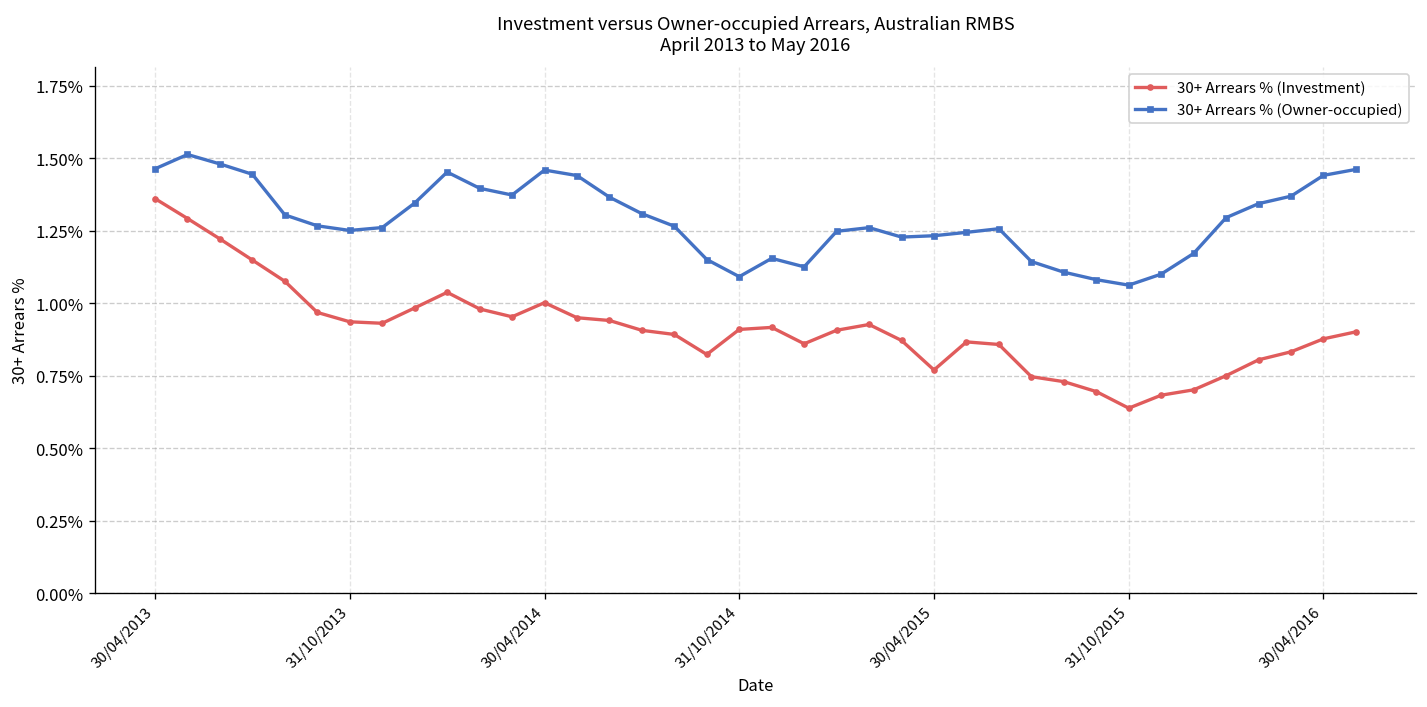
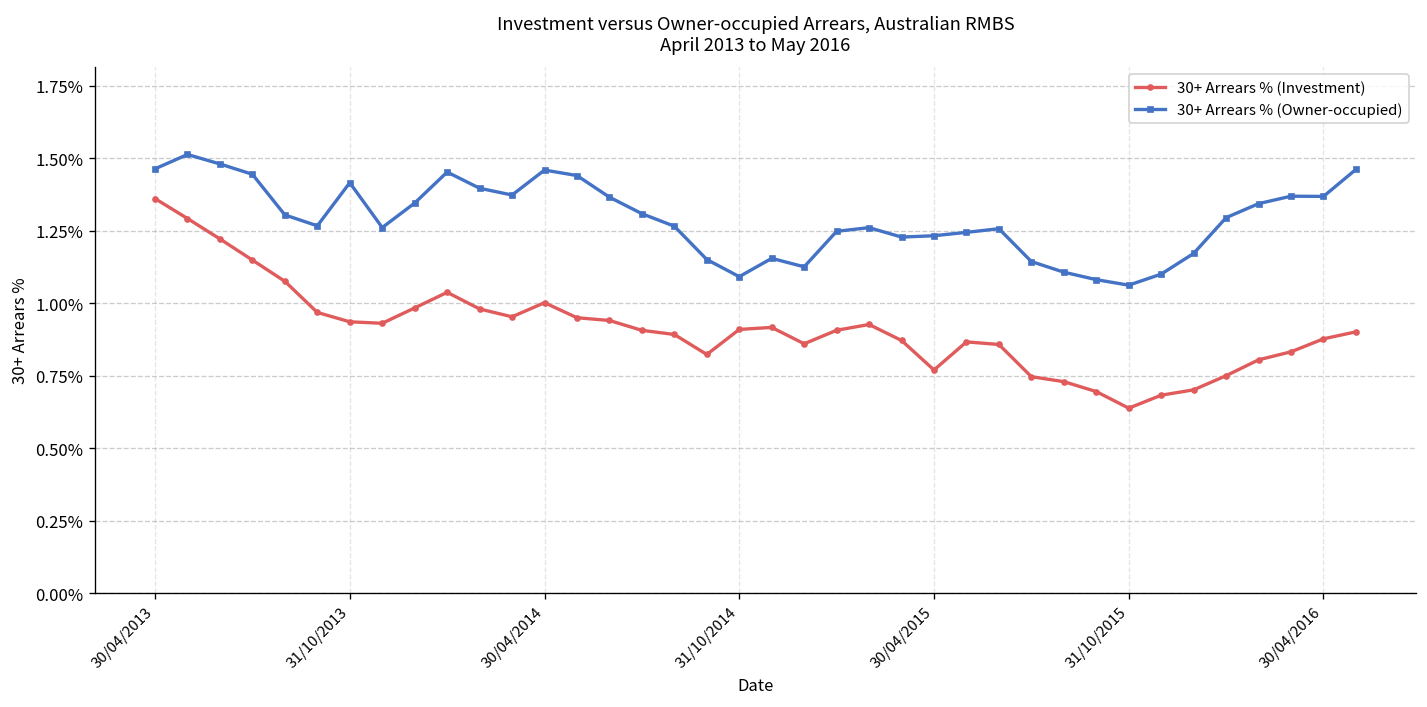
  {
    "30+ Arrears % (Investment)": {
      "30/04/2013": "1.36%",
      "31/10/2013": "0.94%",
      "30/04/2014": "1.00%",
      "31/10/2014": "0.91%",
      "30/04/2015": "0.77%",
      "31/10/2015": "0.64%",
      "30/04/2016": "0.88%"
    },
    "30+ Arrears % (Owner-occupied)": {
      "30/04/2013": "1.46%",
-     "31/10/2013": "1.25%",
+     "31/10/2013": "1.42%",
      "30/04/2014": "1.46%",
      "31/10/2014": "1.09%",
      "30/04/2015": "1.23%",
      "31/10/2015": "1.06%",
-     "30/04/2016": "1.44%"
+     "30/04/2016": "1.37%"
    }
  }
